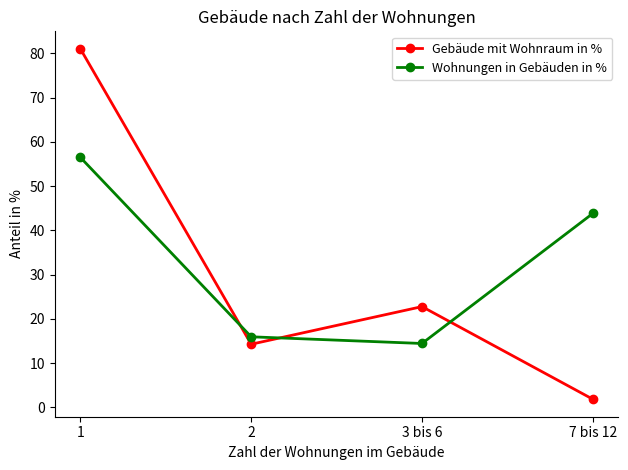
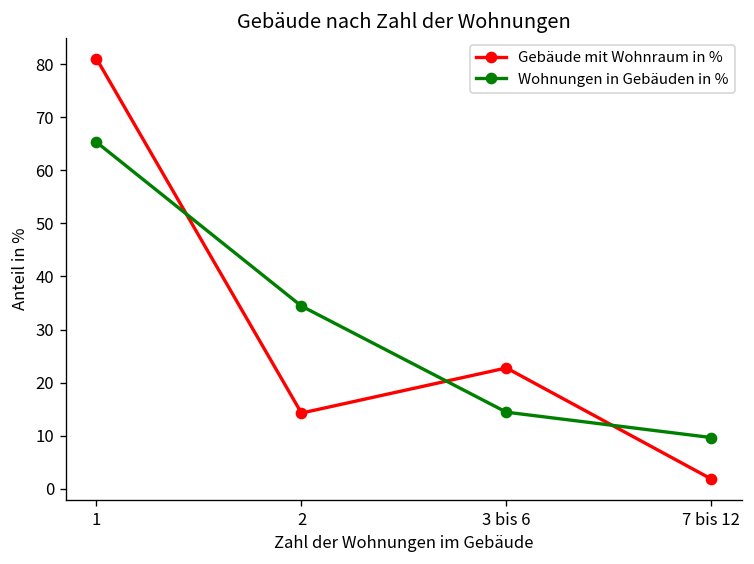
  {
    "Gebäude mit Wohnraum in %": {
      "1": 81,
      "2": 14,
      "3 bis 6": 23,
      "7 bis 12": 2
    },
    "Wohnungen in Gebäuden in %": {
-     "1": 56,
-     "2": 16,
+     "1": 65,
+     "2": 34,
      "3 bis 6": 14,
-     "7 bis 12": 44
+     "7 bis 12": 10
    }
  }
